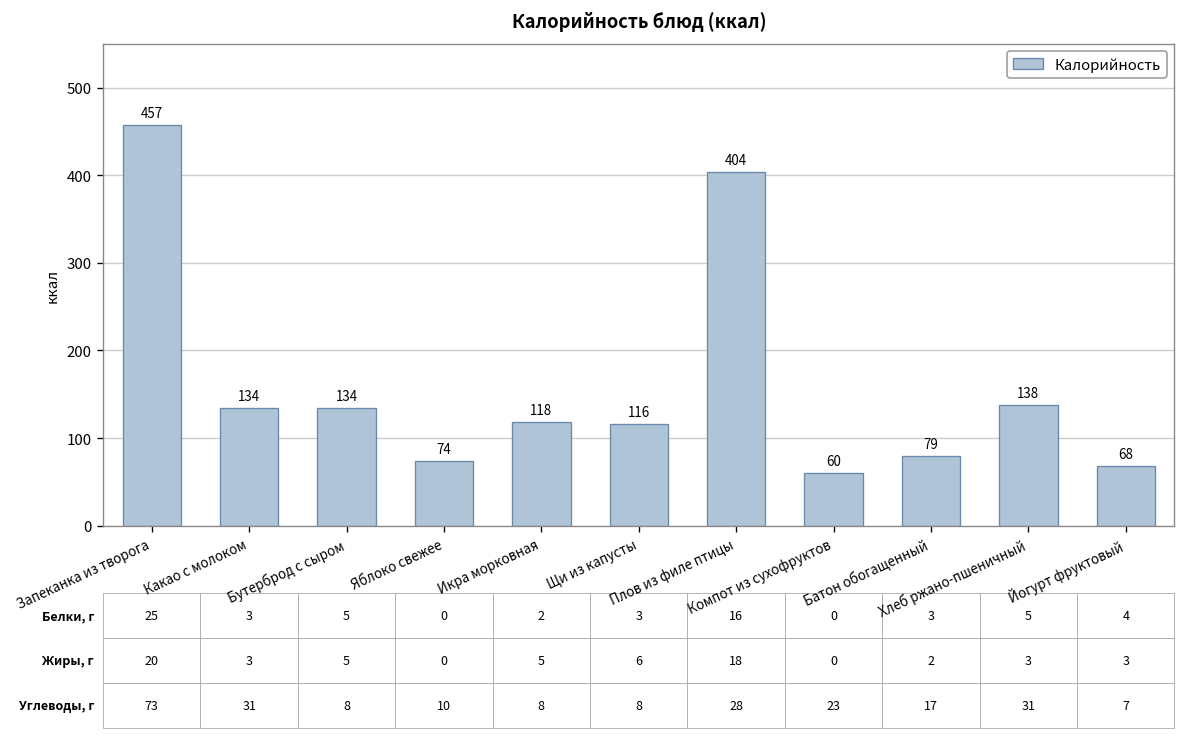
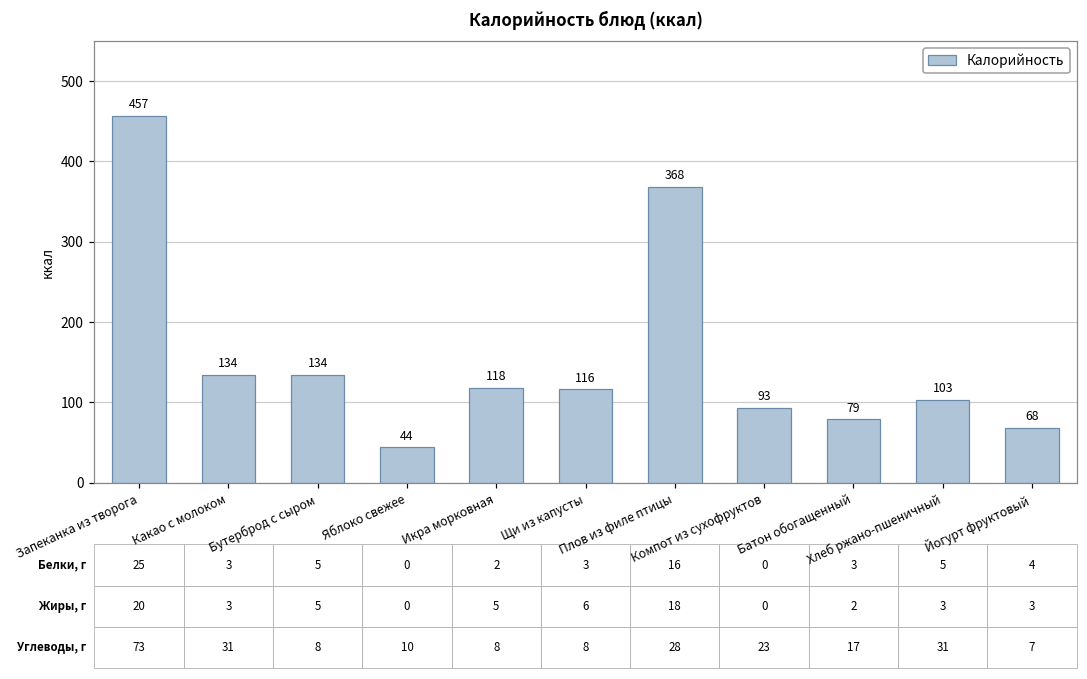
  {
    "Запеканка из творога": 457,
    "Какао с молоком": 134,
    "Бутерброд с сыром": 134,
-   "Яблоко свежее": 74,
+   "Яблоко свежее": 44,
    "Икра морковная": 118,
    "Щи из капусты": 116,
-   "Плов из филе птицы": 404,
-   "Компот из сухофруктов": 60,
+   "Плов из филе птицы": 368,
+   "Компот из сухофруктов": 93,
    "Батон обогащенный": 79,
-   "Хлеб ржано-пшеничный": 138,
+   "Хлеб ржано-пшеничный": 103,
    "Йогурт фруктовый": 68
  }
